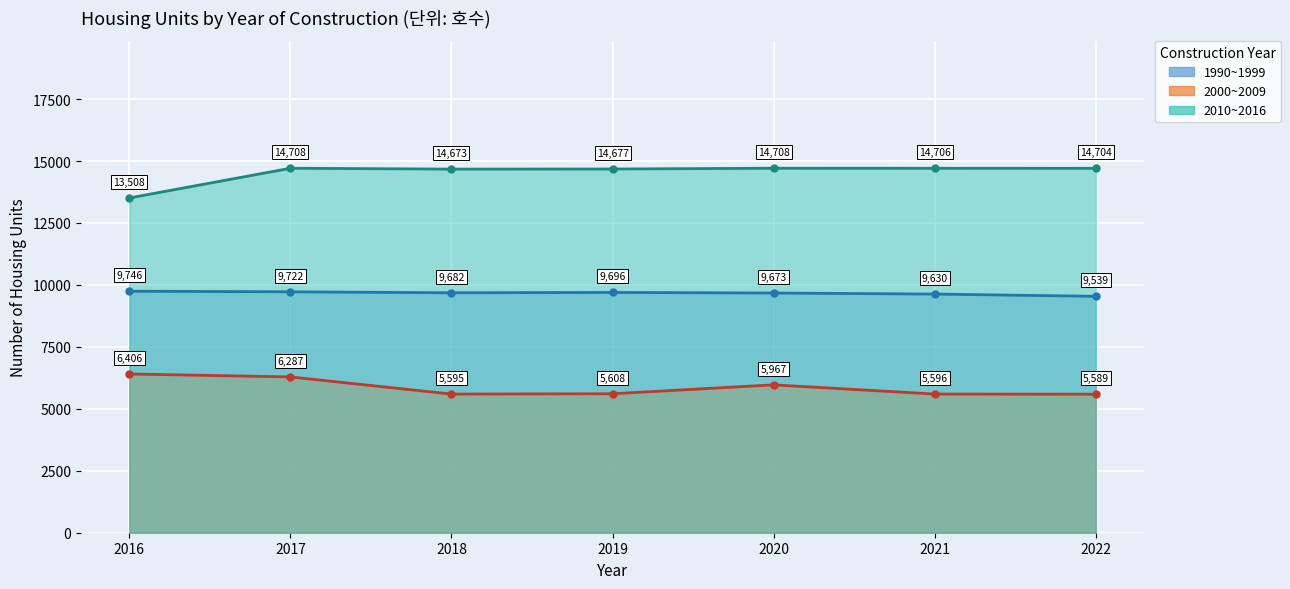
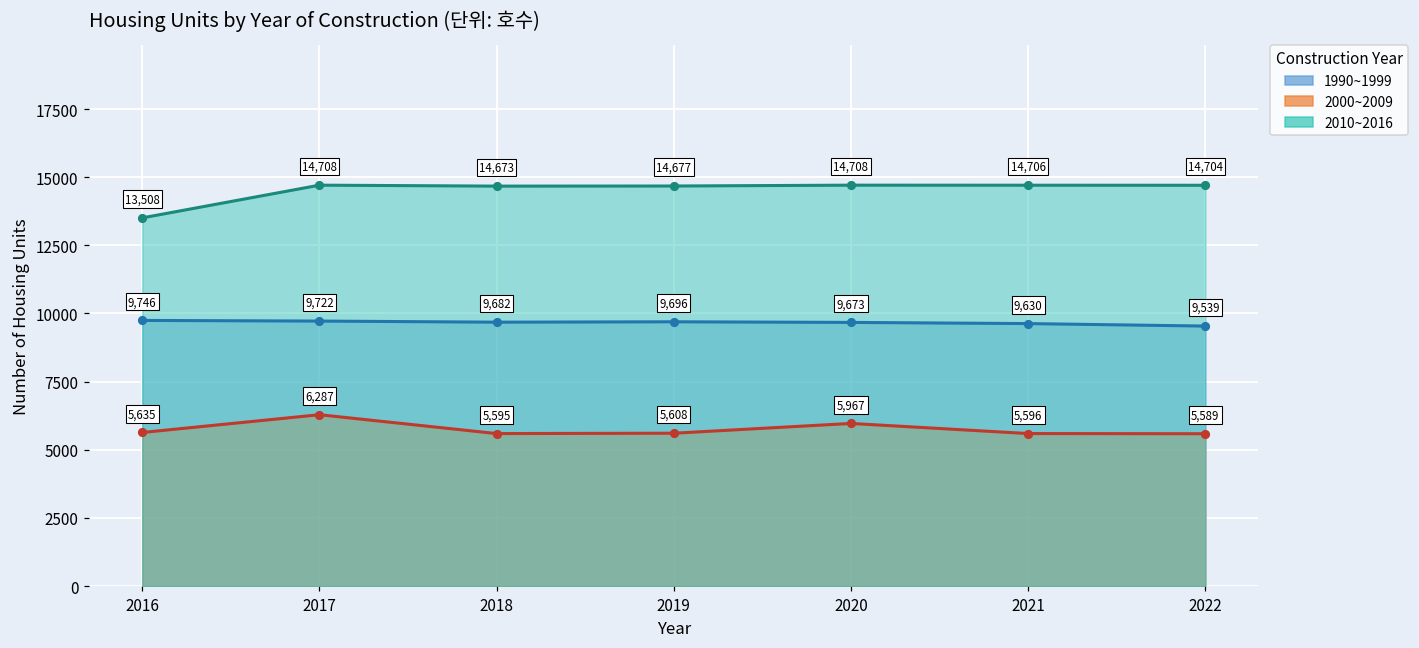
  {
    "2000~2009": {
-     "2016": "6,406"
+     "2016": "5,635"
    }
  }
